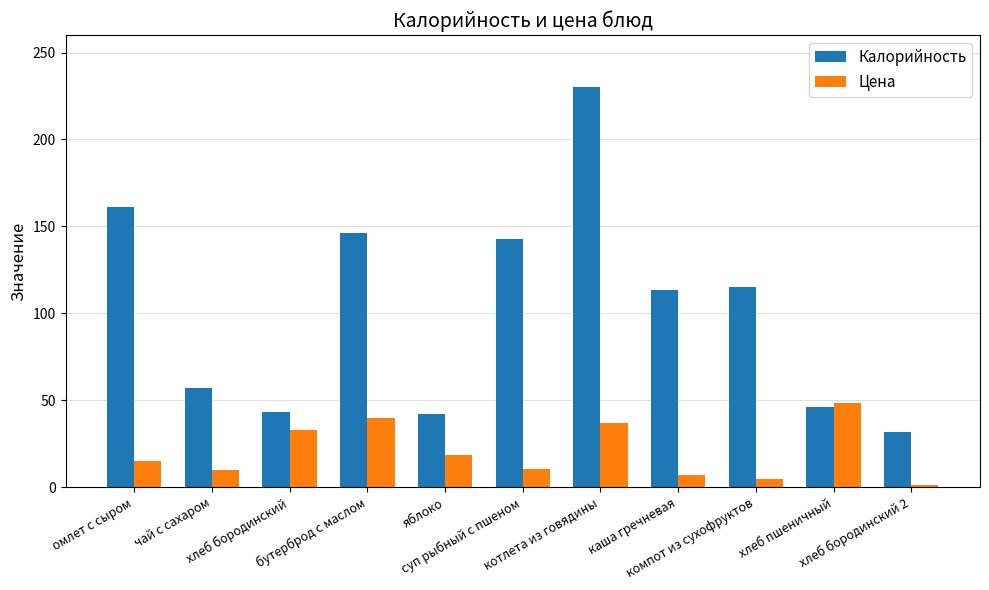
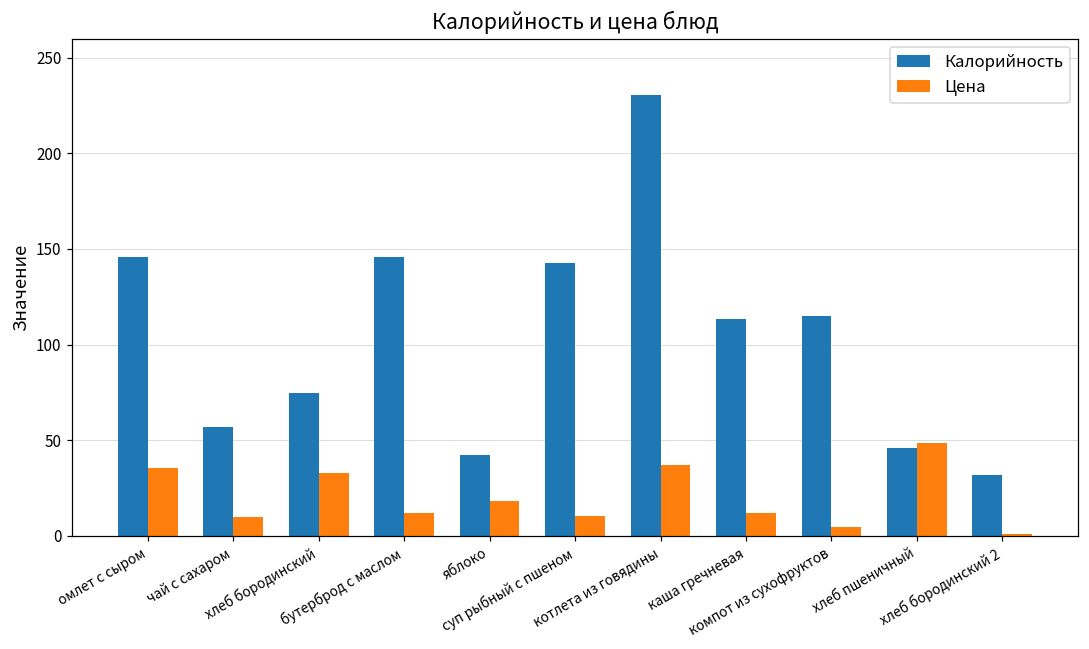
  {
    "Калорийность": {
-     "омлет с сыром": 161,
+     "омлет с сыром": 146,
      "чай с сахаром": 57,
-     "хлеб бородинский": 43,
+     "хлеб бородинский": 75,
      "бутерброд с маслом": 146,
      "яблоко": 42,
      "суп рыбный с пшеном": 143,
      "котлета из говядины": 230,
      "каша гречневая": 113,
      "компот из сухофруктов": 115,
      "хлеб пшеничный": 46,
      "хлеб бородинский 2": 32
    },
    "Цена": {
-     "омлет с сыром": 15,
+     "омлет с сыром": 36,
      "чай с сахаром": 10,
      "хлеб бородинский": 33,
-     "бутерброд с маслом": 40,
+     "бутерброд с маслом": 12,
      "яблоко": 18,
      "суп рыбный с пшеном": 10,
      "котлета из говядины": 37,
-     "каша гречневая": 7,
+     "каша гречневая": 12,
      "компот из сухофруктов": 5,
      "хлеб пшеничный": 48
    }
  }
